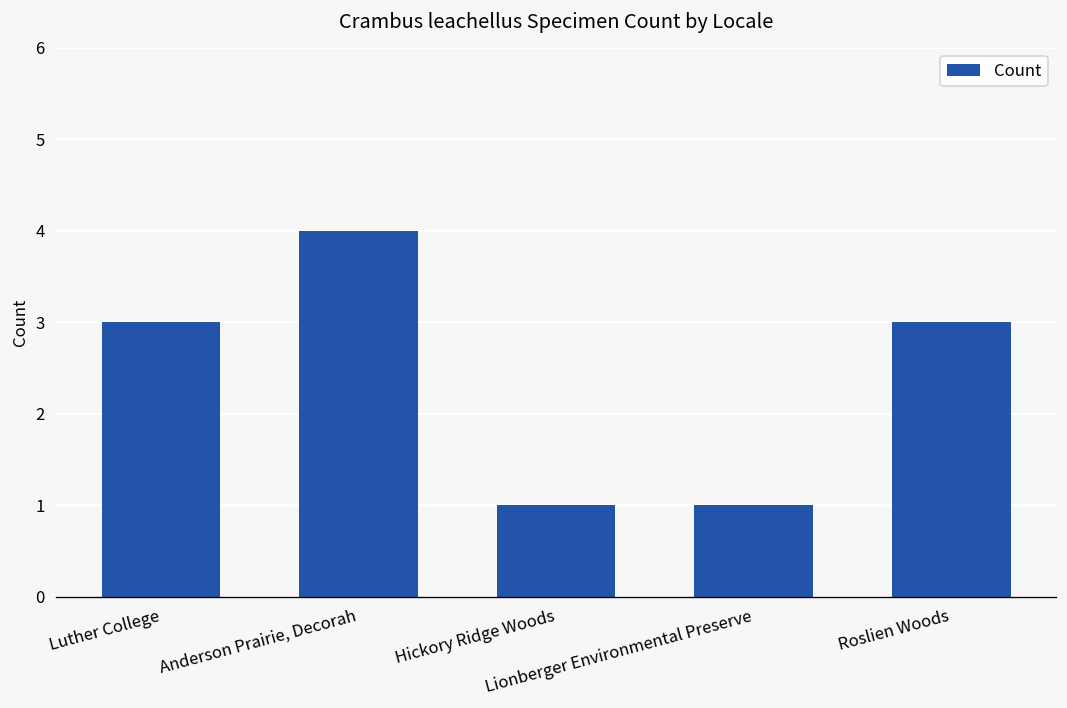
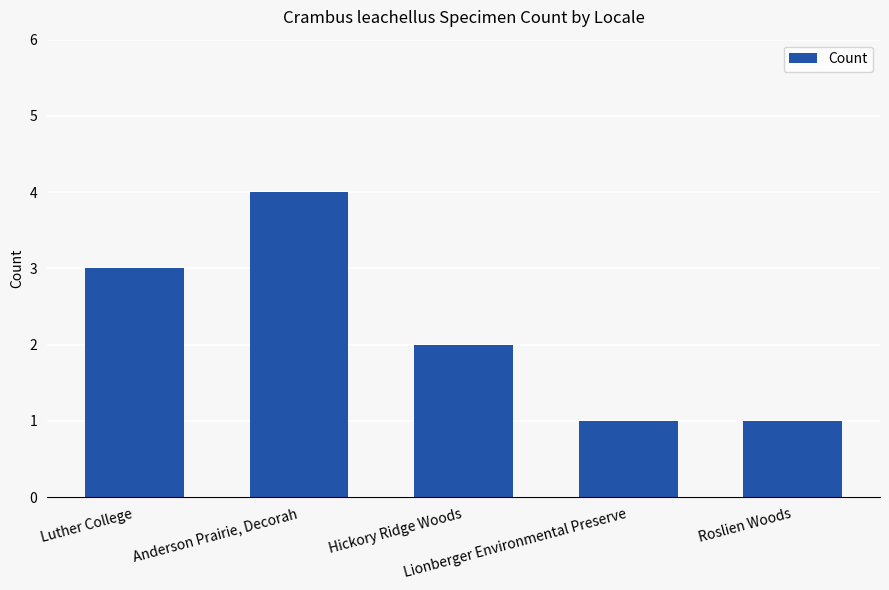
  {
    "Luther College": 3,
    "Anderson Prairie, Decorah": 4,
-   "Hickory Ridge Woods": 1,
+   "Hickory Ridge Woods": 2,
    "Lionberger Environmental Preserve": 1,
-   "Roslien Woods": 3
+   "Roslien Woods": 1
  }
